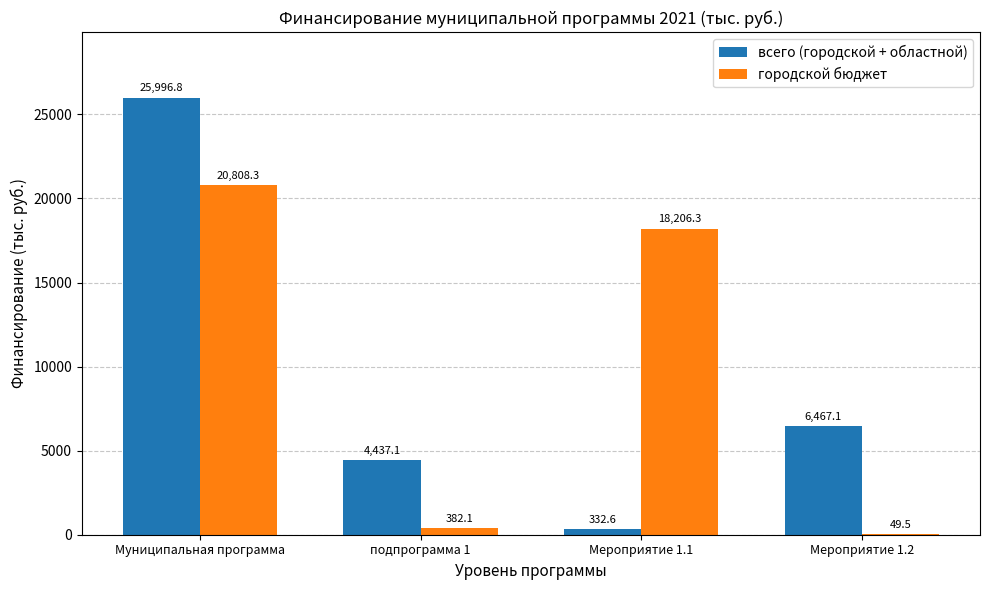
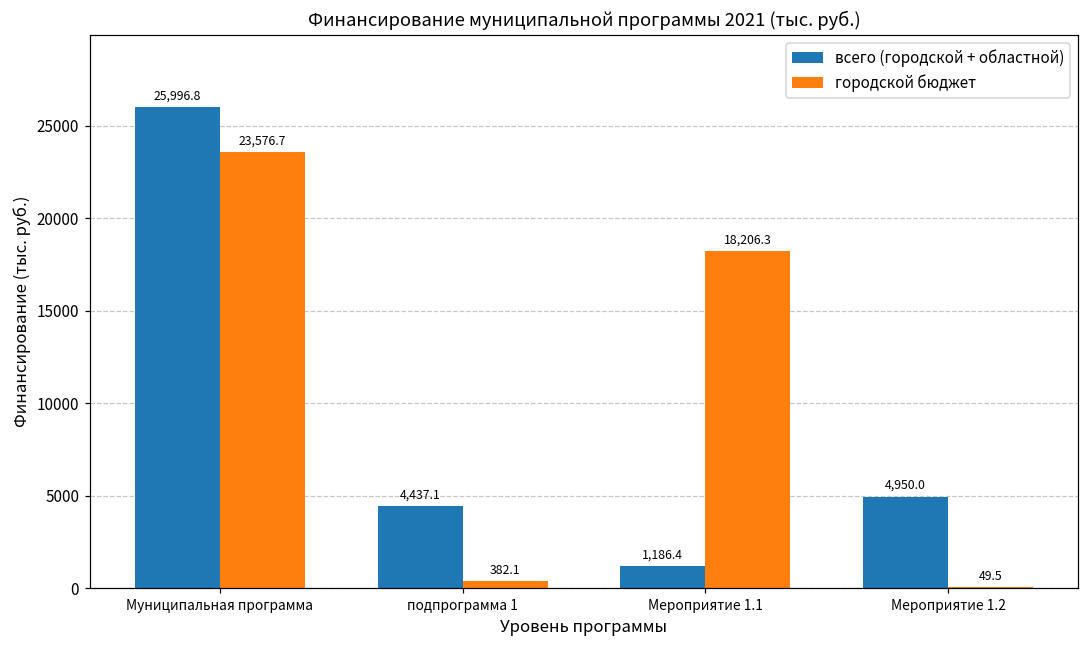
  {
    "всего (городской + областной)": {
      "Муниципальная программа": "25,996.8",
      "подпрограмма 1": "4,437.1",
-     "Мероприятие 1.1": "332.6",
-     "Мероприятие 1.2": "6,467.1"
+     "Мероприятие 1.1": "1,186.4",
+     "Мероприятие 1.2": "4,950.0"
    },
    "городской бюджет": {
-     "Муниципальная программа": "20,808.3",
+     "Муниципальная программа": "23,576.7",
      "подпрограмма 1": "382.1",
      "Мероприятие 1.1": "18,206.3",
      "Мероприятие 1.2": "49.5"
    }
  }
